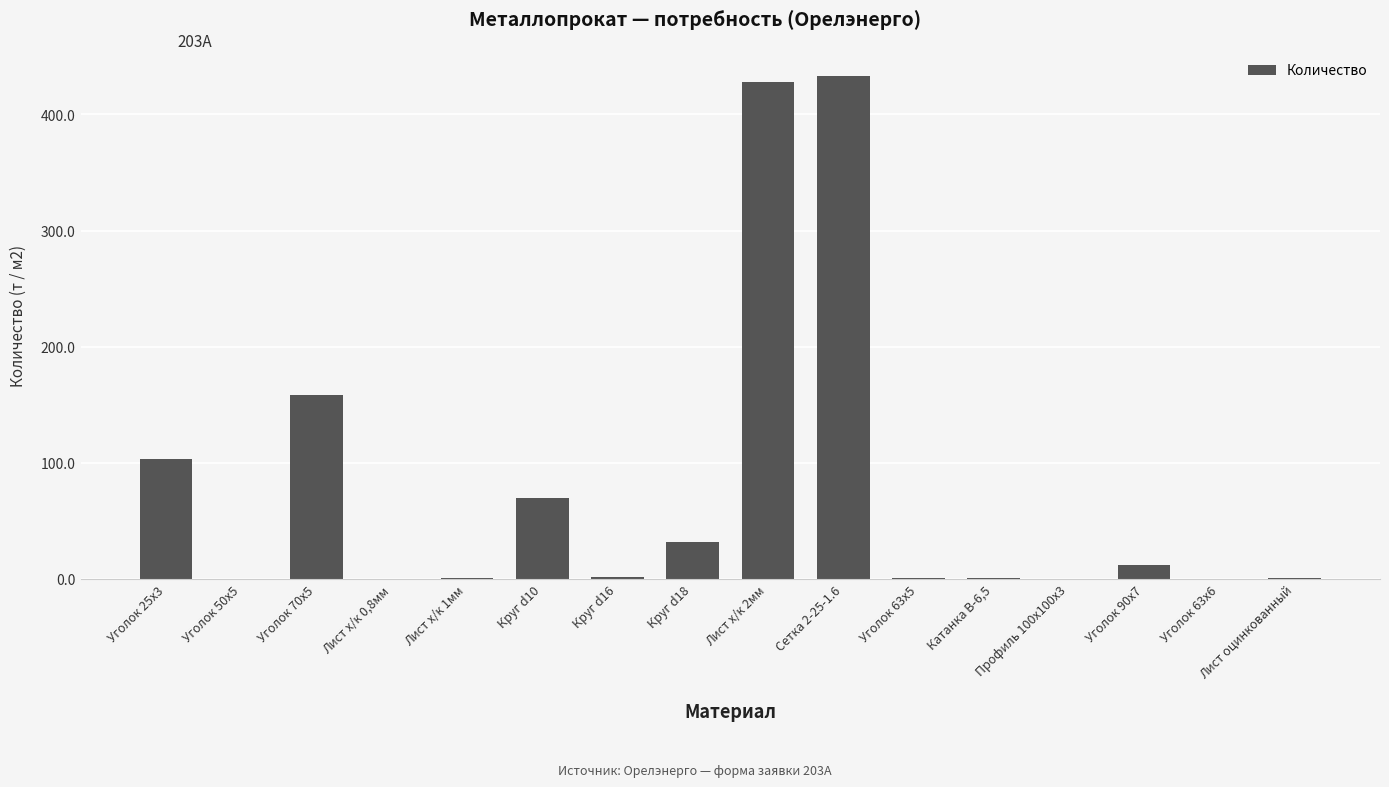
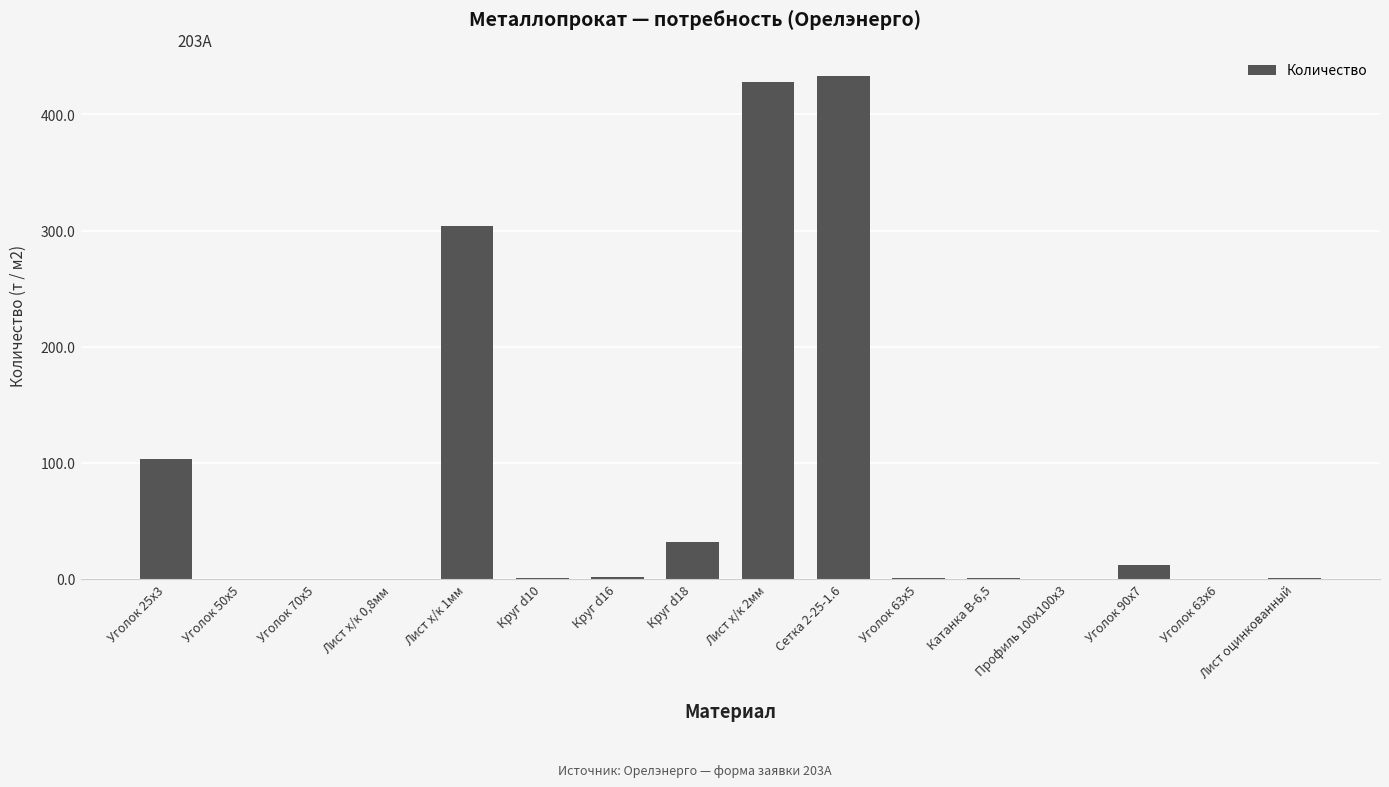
  {
    "Уголок 25х3": 103,
-   "Уголок 70х5": 159,
-   "Лист х/к 1мм": 1,
-   "Круг d10": 70,
+   "Уголок 70х5": 0,
+   "Лист х/к 1мм": 304,
+   "Круг d10": 1,
    "Круг d18": 32,
    "Лист х/к 2мм": 428,
    "Сетка 2-25-1.6": 433,
    "Уголок 90х7": 12
  }
